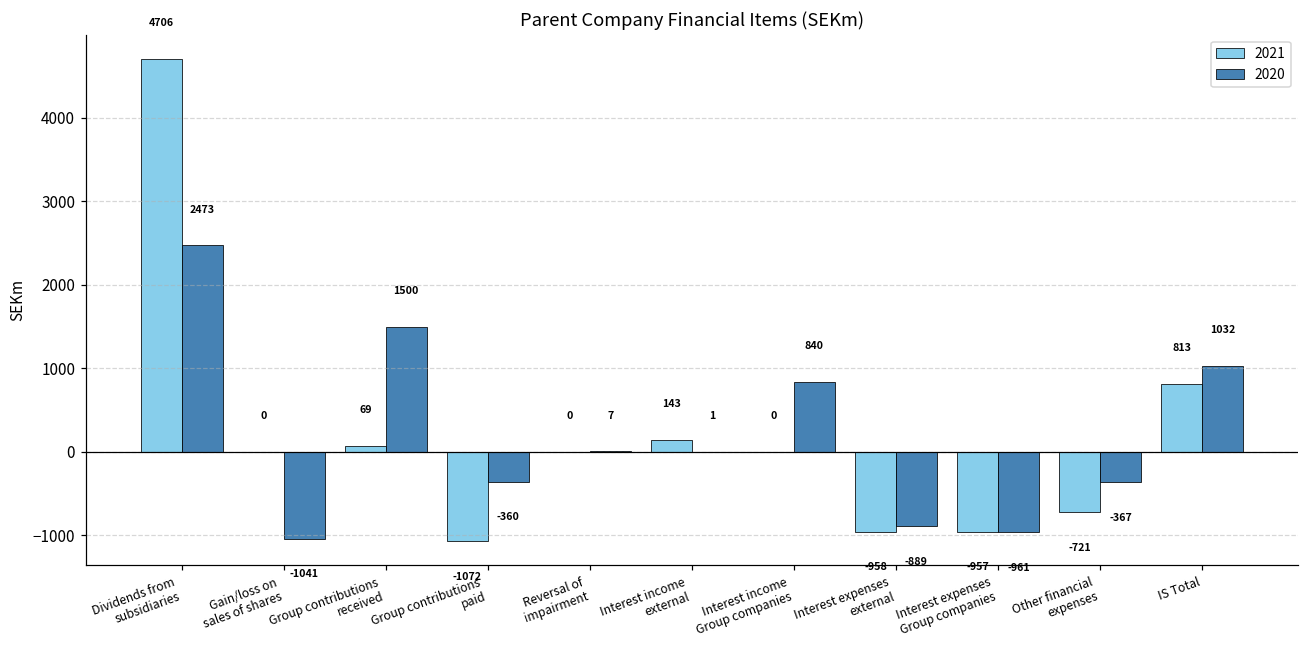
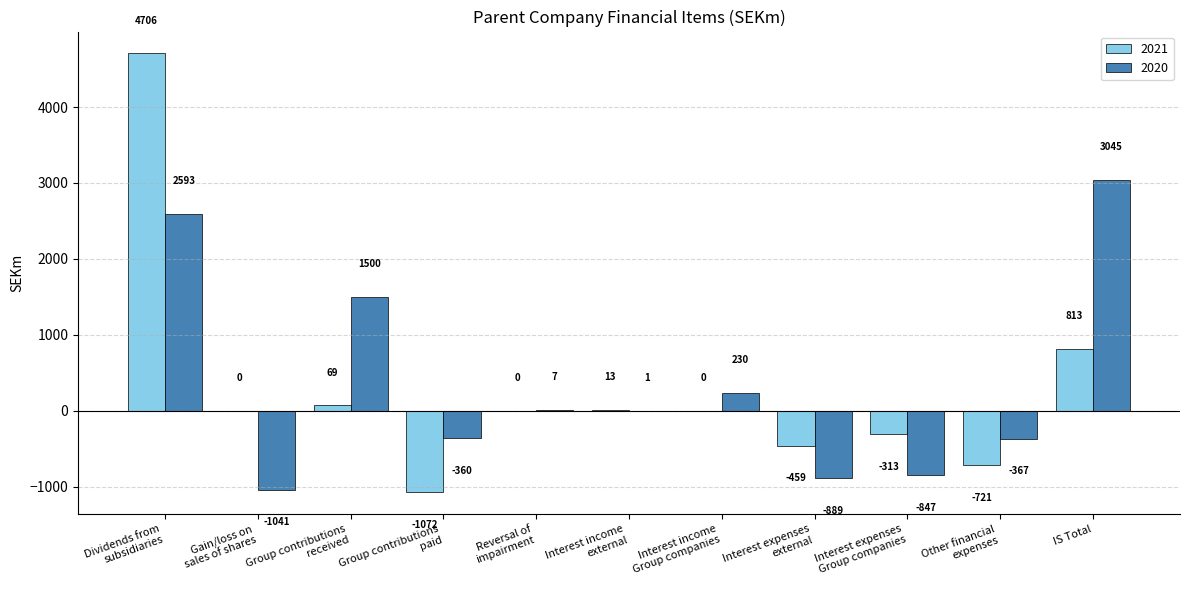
  {
    "2021": {
-     "Interest income external": 143,
-     "Interest expenses external": -958,
-     "Interest expenses Group companies": -957
+     "Interest income external": 13,
+     "Interest expenses external": -459,
+     "Interest expenses Group companies": -313
    },
    "2020": {
-     "Dividends from subsidiaries": 2473,
-     "Interest income Group companies": 840,
-     "Interest expenses Group companies": -961,
-     "IS Total": 1032
+     "Dividends from subsidiaries": 2593,
+     "Interest income Group companies": 230,
+     "Interest expenses Group companies": -847,
+     "IS Total": 3045
    }
  }
